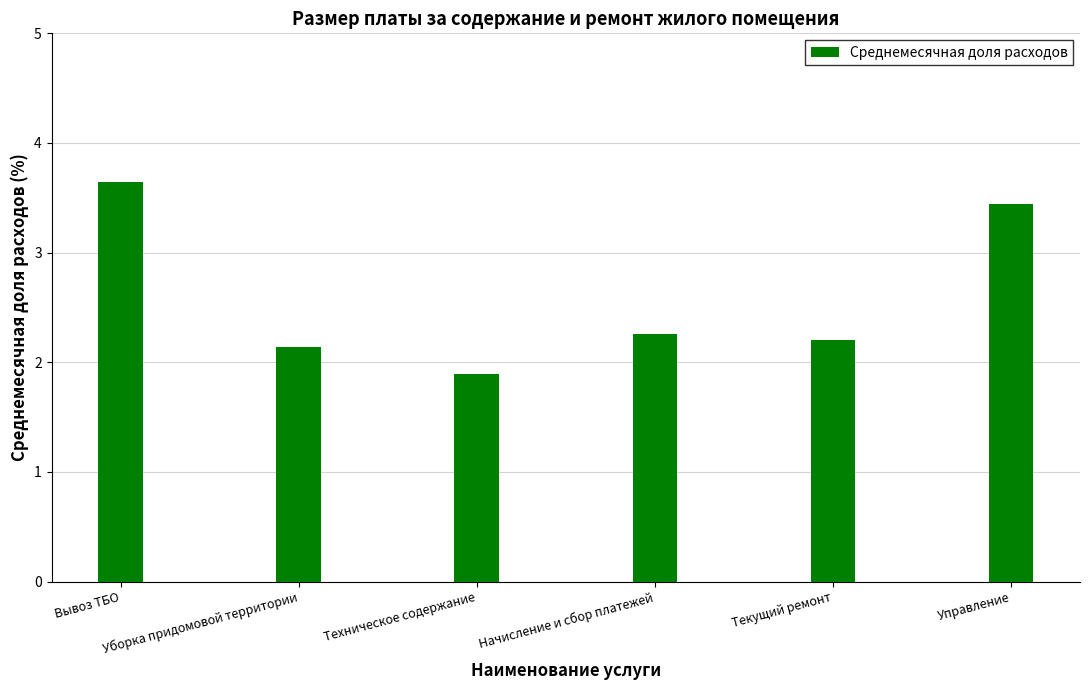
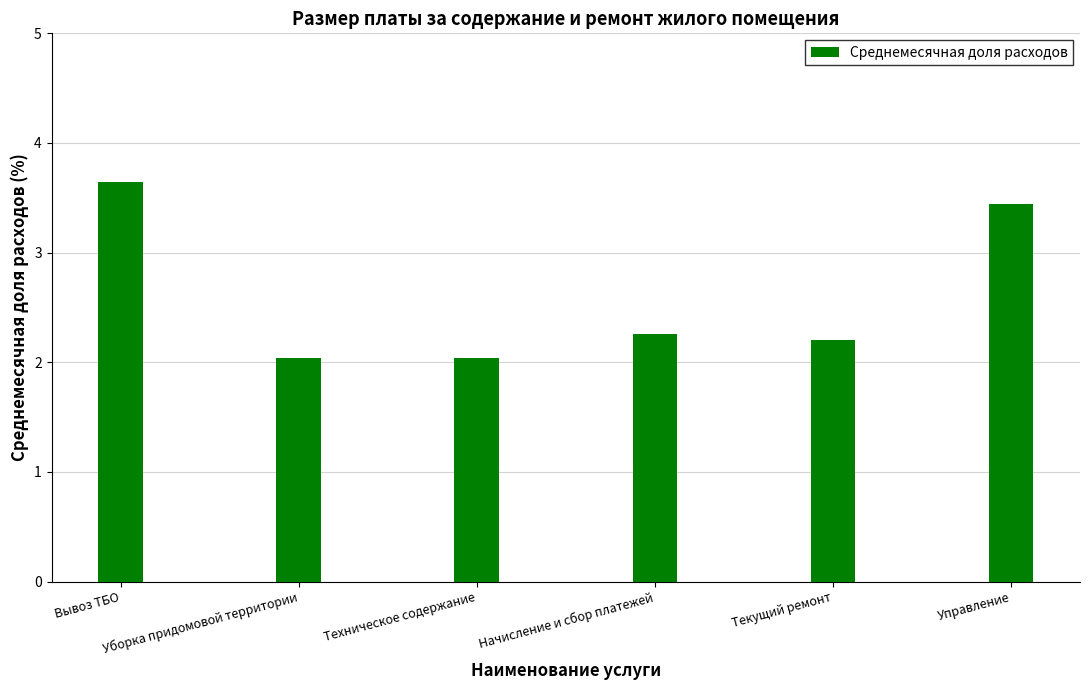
  {
    "Вывоз ТБО": 3.64,
-   "Уборка придомовой территории": 2.14,
-   "Техническое содержание": 1.89,
+   "Уборка придомовой территории": 2.04,
+   "Техническое содержание": 2.04,
    "Начисление и сбор платежей": 2.26,
    "Текущий ремонт": 2.20,
    "Управление": 3.44
  }
